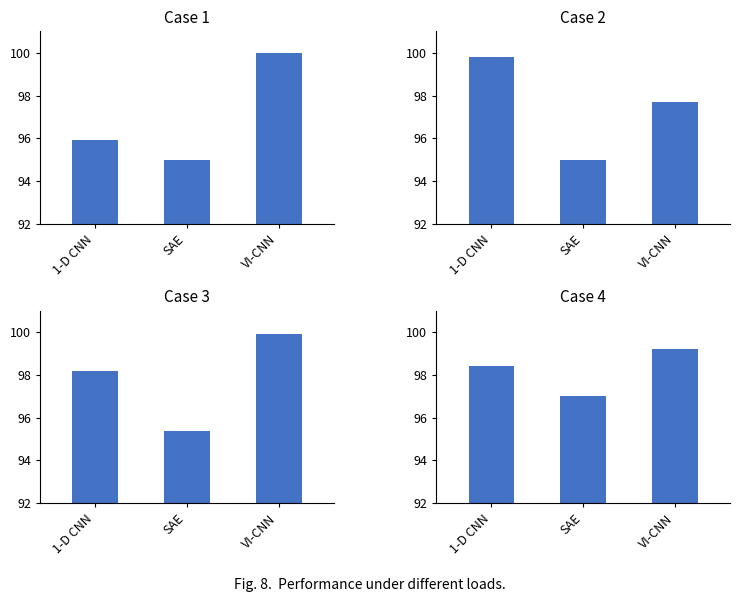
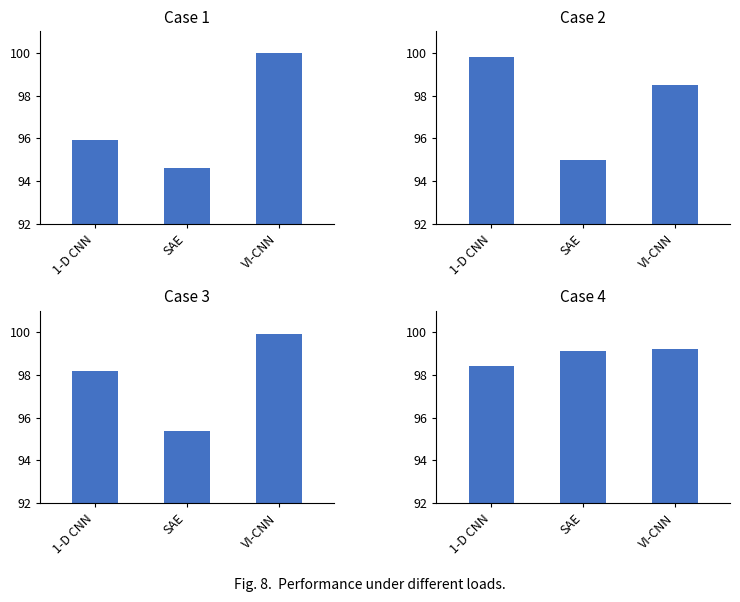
  {
    "Case 1": {
      "1-D CNN": 95.9,
-     "SAE": 95.0,
+     "SAE": 94.6,
      "VI-CNN": 100.0
    },
    "Case 2": {
      "1-D CNN": 99.8,
      "SAE": 95.0,
-     "VI-CNN": 97.7
+     "VI-CNN": 98.5
    },
    "Case 3": {
      "1-D CNN": 98.2,
      "SAE": 95.4,
      "VI-CNN": 99.9
    },
    "Case 4": {
      "1-D CNN": 98.4,
-     "SAE": 97.0,
+     "SAE": 99.1,
      "VI-CNN": 99.2
    }
  }
